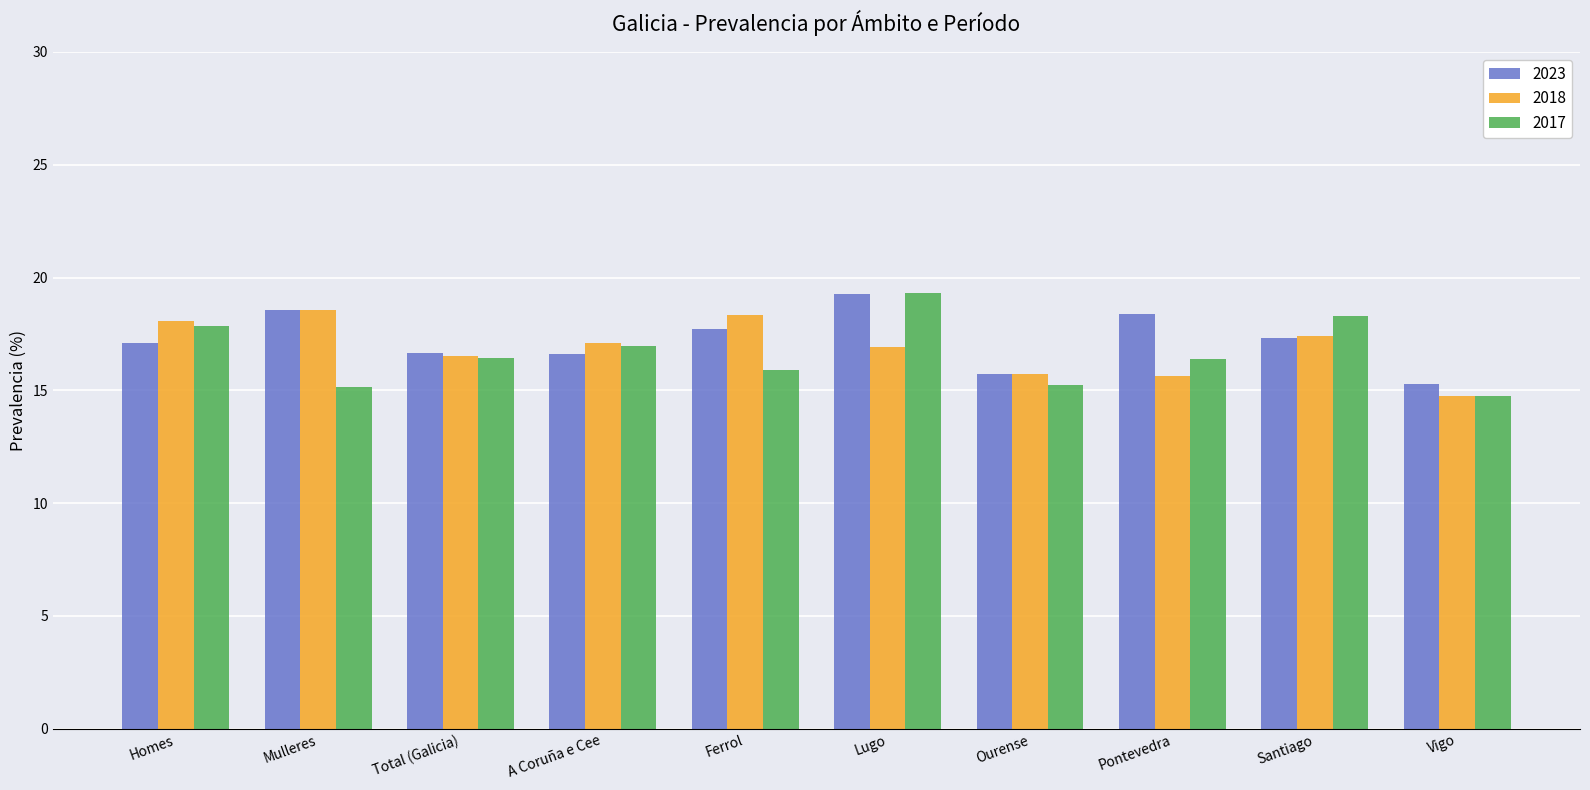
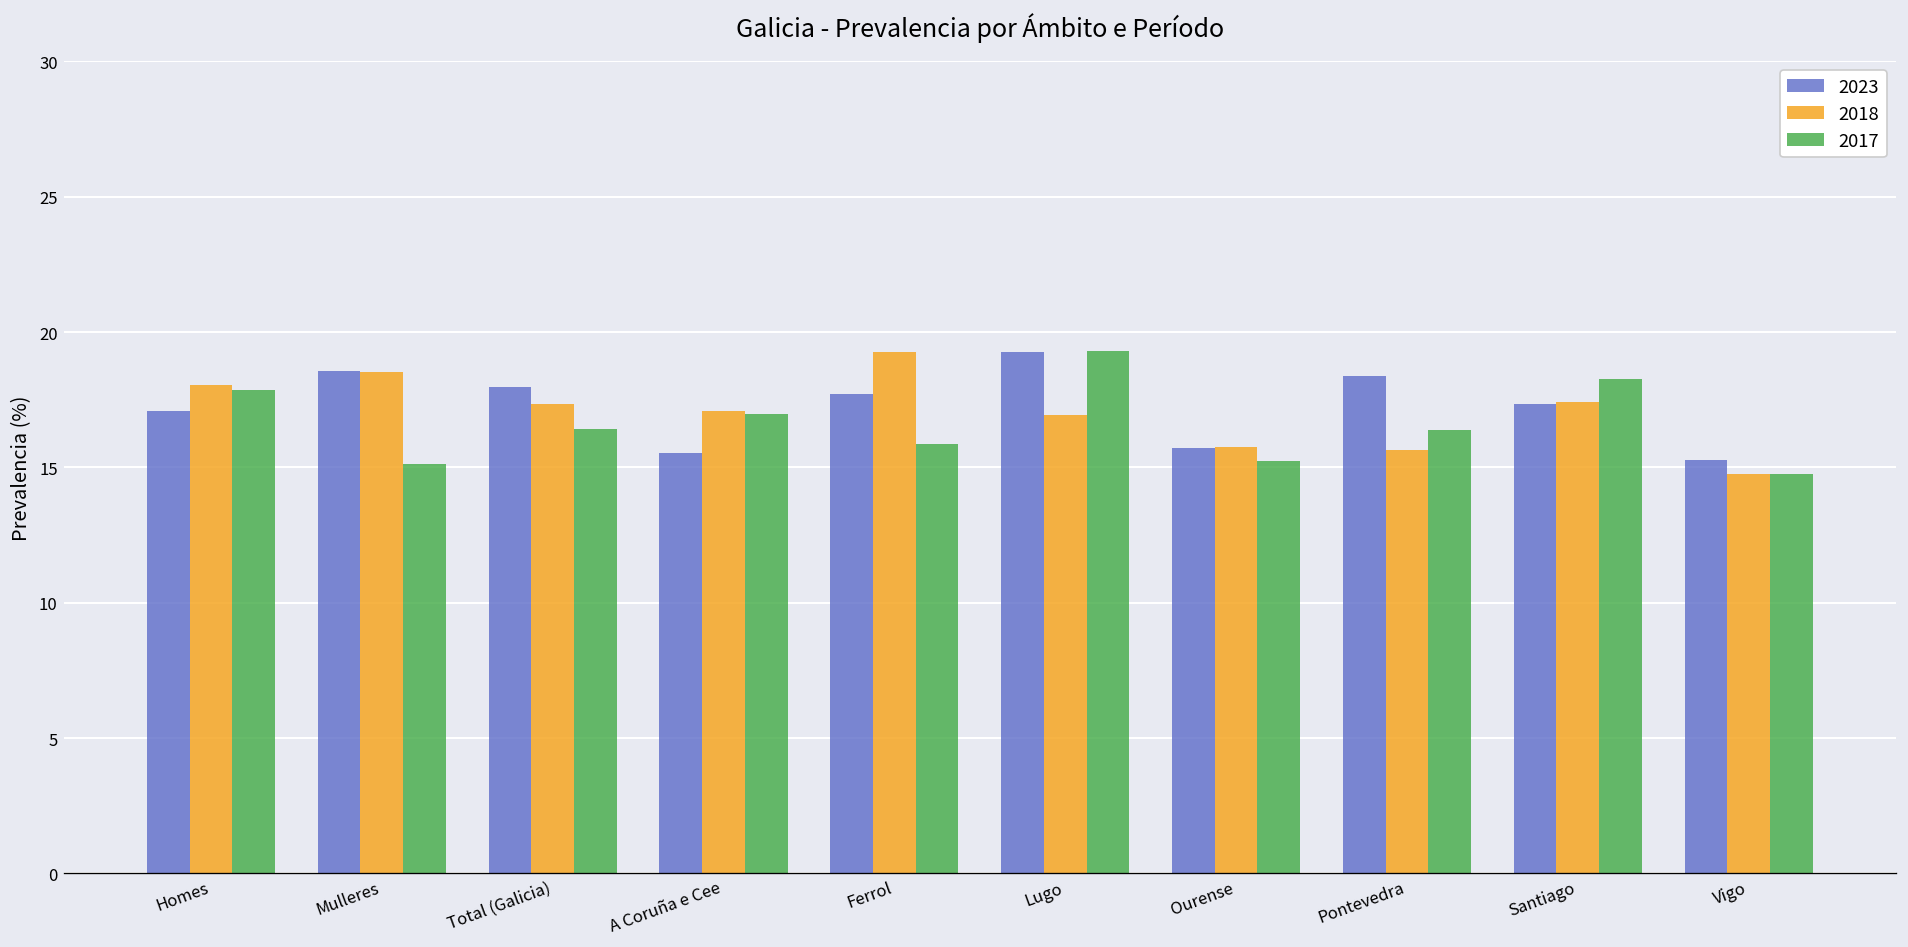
  {
    "2023": {
      "Homes": 17.1,
      "Mulleres": 18.6,
-     "Total (Galicia)": 16.6,
-     "A Coruña e Cee": 16.6,
+     "Total (Galicia)": 18.0,
+     "A Coruña e Cee": 15.5,
      "Ferrol": 17.7,
      "Lugo": 19.3,
      "Ourense": 15.7,
      "Pontevedra": 18.4,
      "Santiago": 17.3,
      "Vigo": 15.3
    },
    "2018": {
      "Homes": 18.1,
      "Mulleres": 18.5,
-     "Total (Galicia)": 16.5,
+     "Total (Galicia)": 17.4,
      "A Coruña e Cee": 17.1,
-     "Ferrol": 18.4,
+     "Ferrol": 19.3,
      "Lugo": 16.9,
      "Ourense": 15.7,
      "Pontevedra": 15.6,
      "Santiago": 17.4,
      "Vigo": 14.8
    },
    "2017": {
      "Homes": 17.9,
      "Mulleres": 15.1,
      "Total (Galicia)": 16.4,
      "A Coruña e Cee": 17.0,
      "Ferrol": 15.9,
      "Lugo": 19.3,
      "Ourense": 15.2,
      "Pontevedra": 16.4,
      "Santiago": 18.3,
      "Vigo": 14.8
    }
  }
